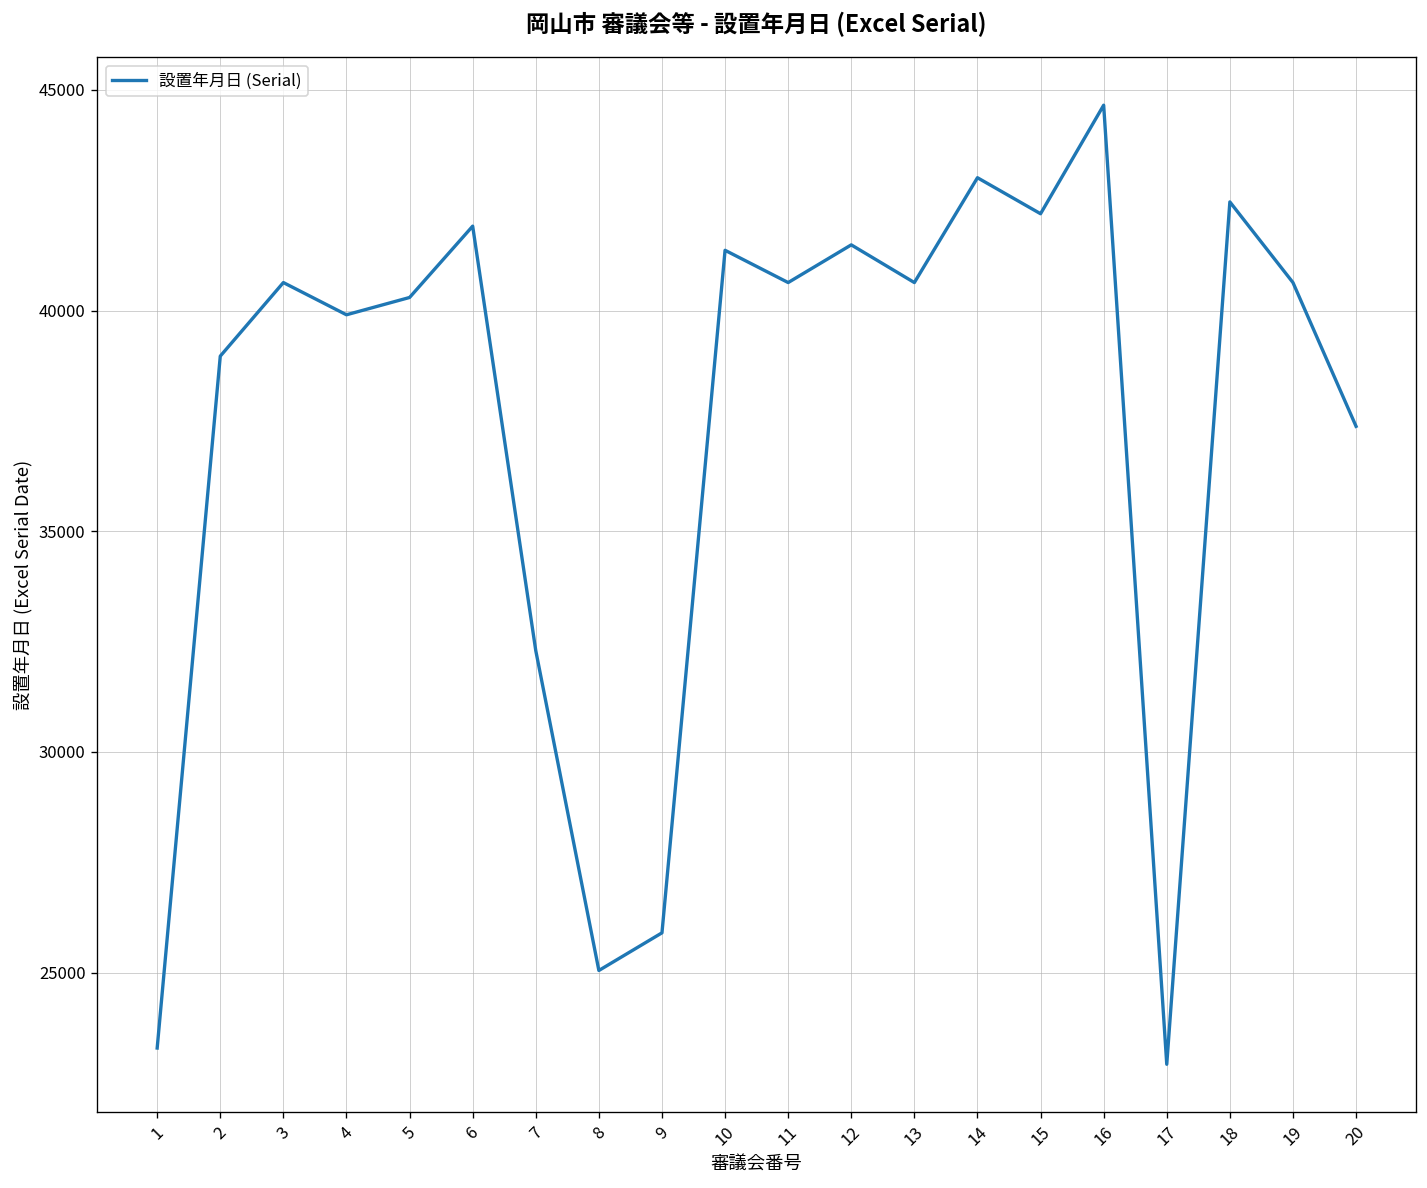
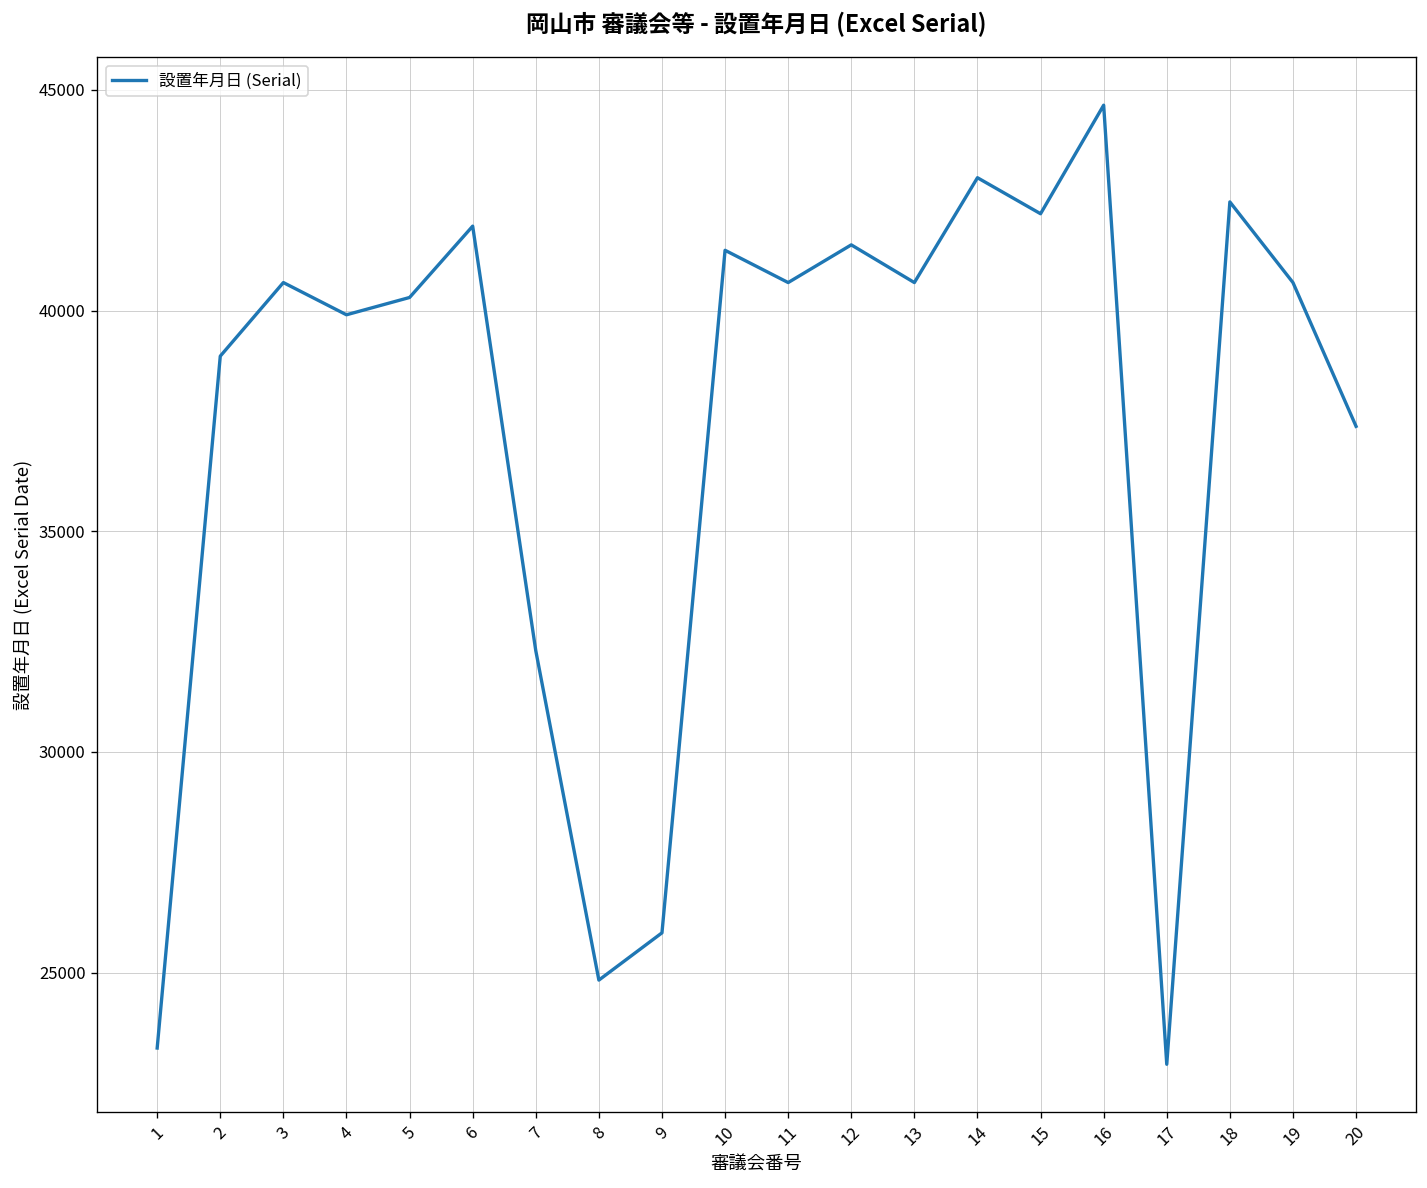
  {
    "1": 23300,
    "2": 39000,
    "3": 40600,
    "4": 39900,
    "5": 40300,
    "6": 41900,
    "7": 32300,
-   "8": 25000,
+   "8": 24800,
    "9": 25900,
    "10": 41400,
    "11": 40600,
    "12": 41500,
    "13": 40600,
    "14": 43000,
    "15": 42200,
    "16": 44700,
    "17": 22900,
    "18": 42500,
    "19": 40600,
    "20": 37400
  }
